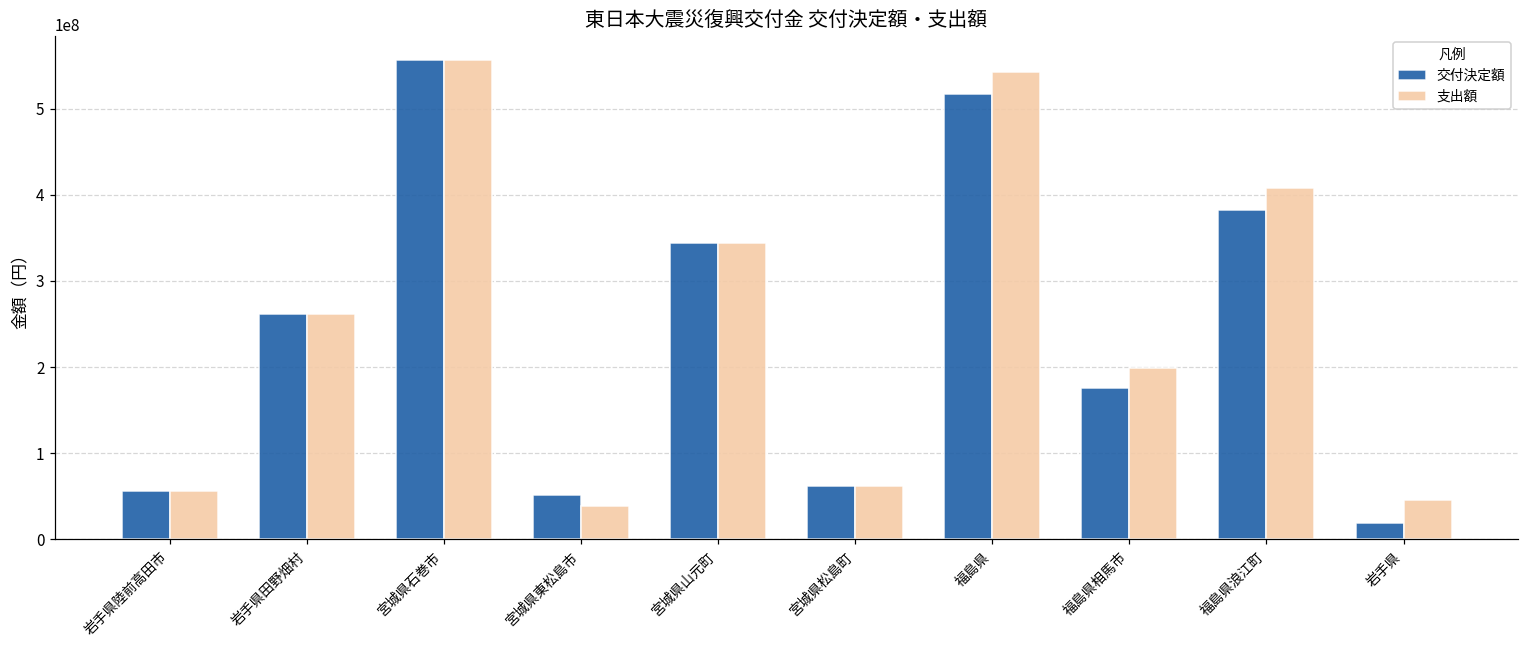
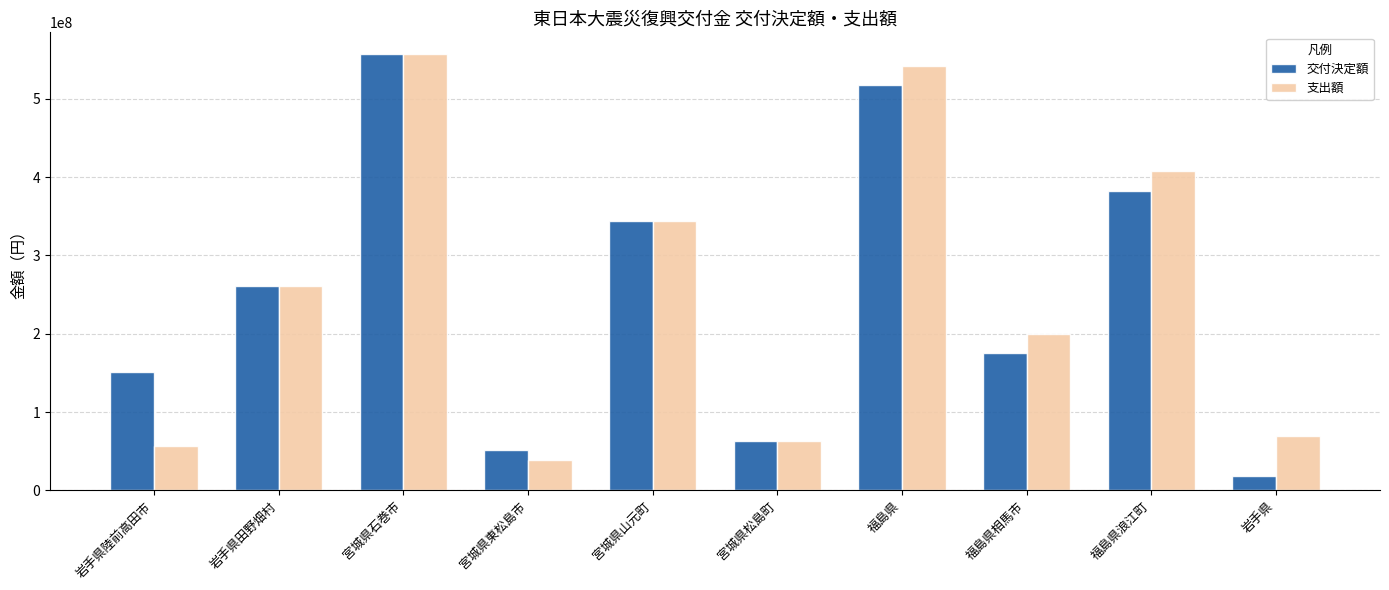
  {
    "交付決定額": {
-     "岩手県陸前高田市": 60000000,
+     "岩手県陸前高田市": 150000000,
      "岩手県田野畑村": 260000000,
      "宮城県石巻市": 560000000,
      "宮城県東松島市": 50000000,
      "宮城県山元町": 340000000,
      "宮城県松島町": 60000000,
      "福島県": 520000000,
      "福島県相馬市": 180000000,
      "福島県浪江町": 380000000,
      "岩手県": 20000000
    },
    "支出額": {
      "岩手県陸前高田市": 60000000,
      "岩手県田野畑村": 260000000,
      "宮城県石巻市": 560000000,
      "宮城県東松島市": 40000000,
      "宮城県山元町": 340000000,
      "宮城県松島町": 60000000,
      "福島県": 540000000,
      "福島県相馬市": 200000000,
      "福島県浪江町": 410000000,
-     "岩手県": 50000000
+     "岩手県": 70000000
    }
  }
